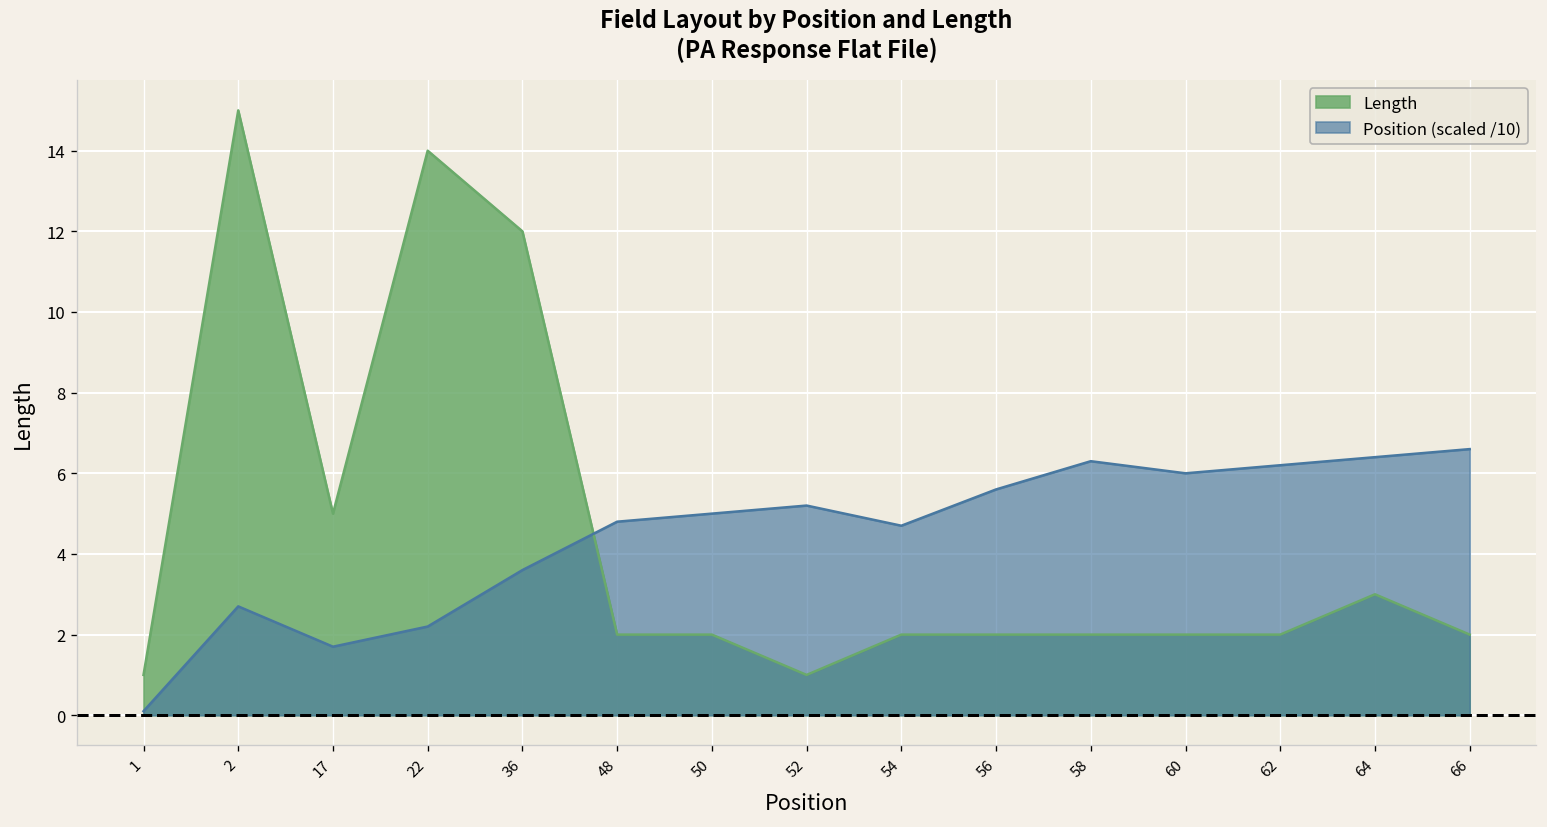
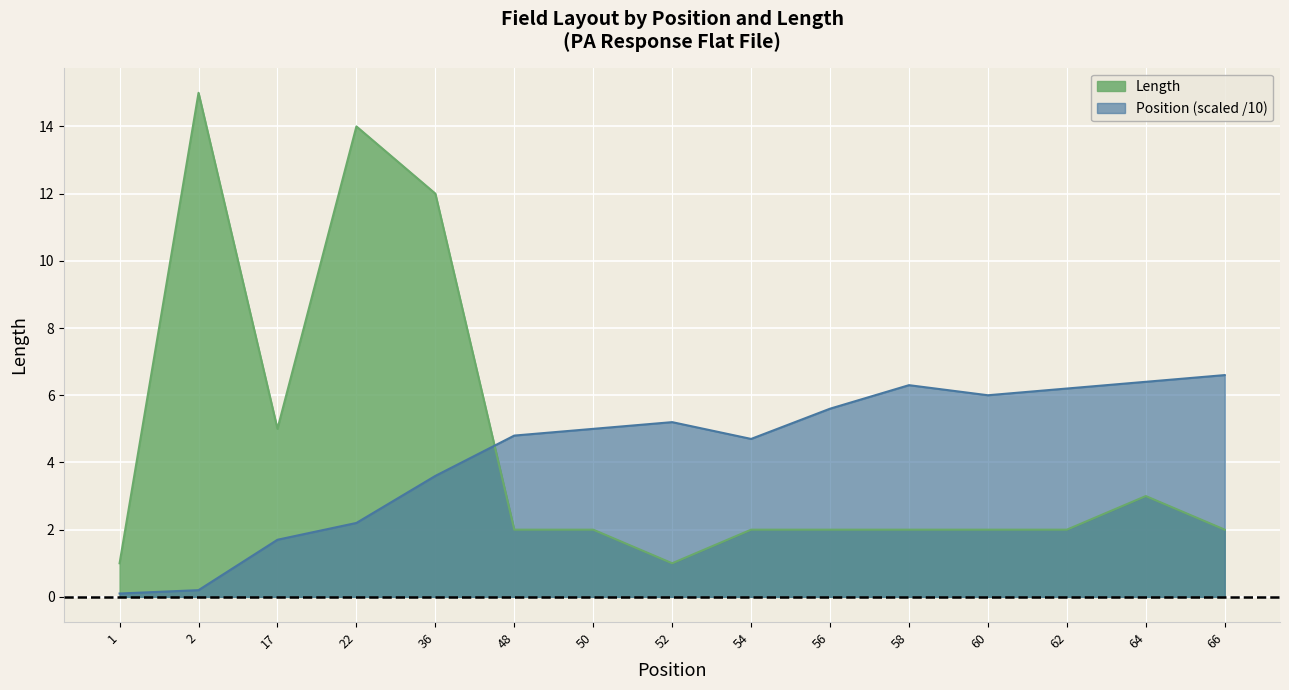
  {
    "Length": {
      "1": 1.0,
      "2": 15.0,
      "17": 5.0,
      "22": 14.0,
      "36": 12.0,
      "48": 2.0,
      "50": 2.0,
      "52": 1.0,
      "54": 2.0,
      "56": 2.0,
      "58": 2.0,
      "60": 2.0,
      "62": 2.0,
      "64": 3.0,
      "66": 2.0
    },
    "Position (scaled /10)": {
      "1": 0.1,
-     "2": 2.7,
+     "2": 0.2,
      "17": 1.7,
      "22": 2.2,
      "36": 3.6,
      "48": 4.8,
      "50": 5.0,
      "52": 5.2,
      "54": 4.7,
      "56": 5.6,
      "58": 6.3,
      "60": 6.0,
      "62": 6.2,
      "64": 6.4,
      "66": 6.6
    }
  }
